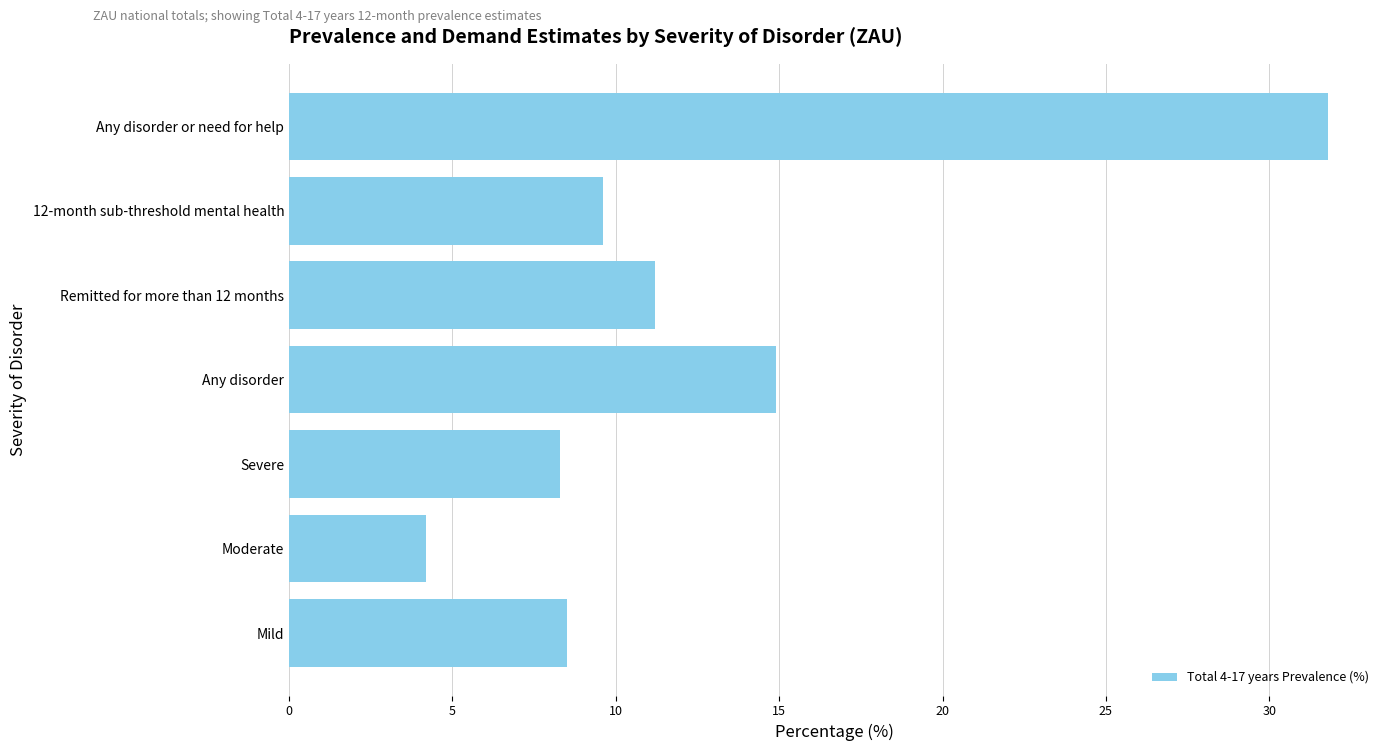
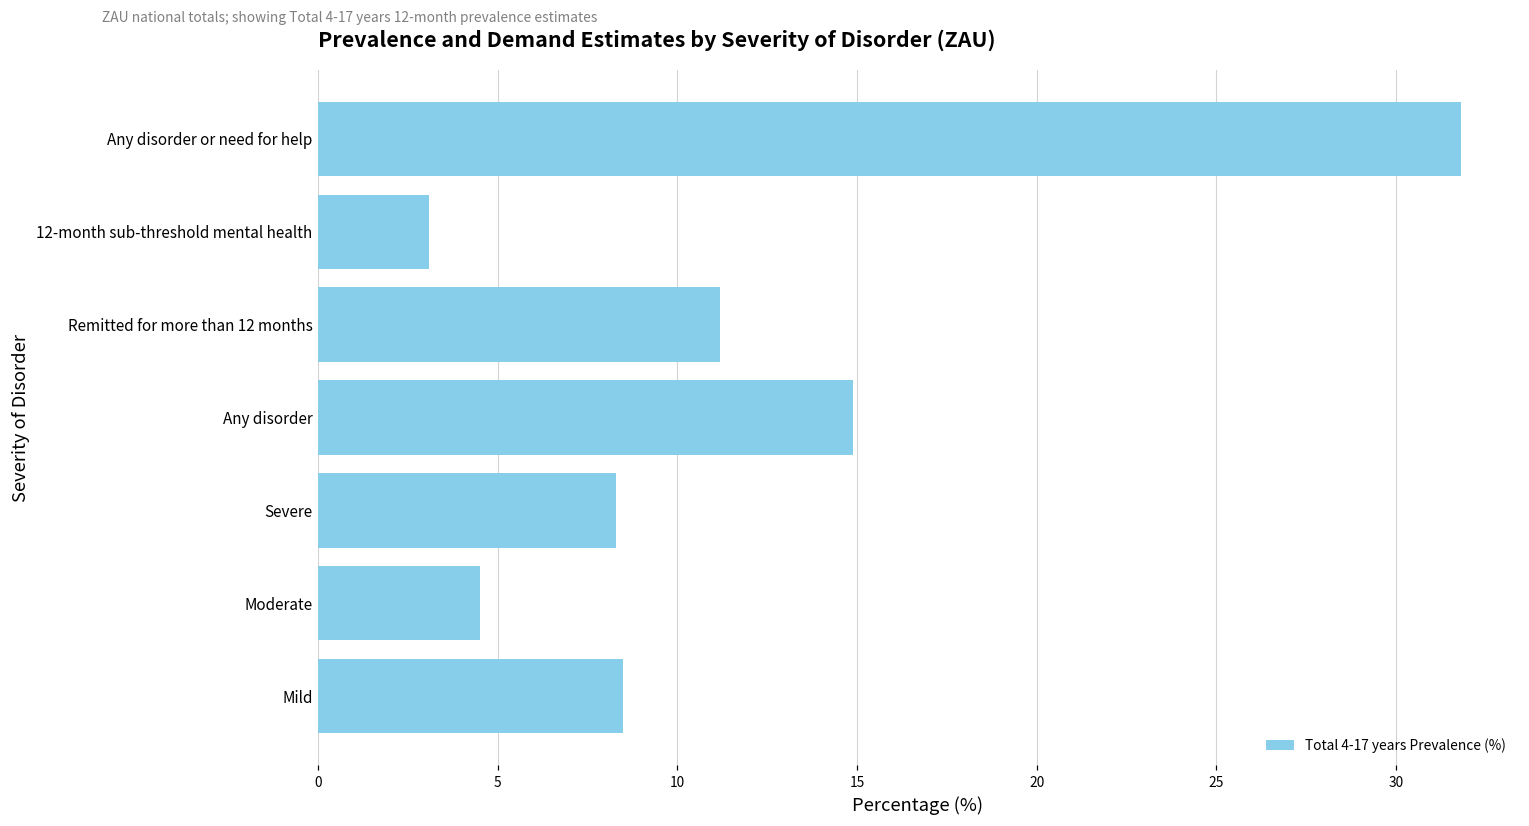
  {
    "Any disorder or need for help": 31.8,
-   "12-month sub-threshold mental health": 9.6,
+   "12-month sub-threshold mental health": 3.1,
    "Remitted for more than 12 months": 11.2,
    "Any disorder": 14.9,
    "Severe": 8.3,
-   "Moderate": 4.2,
+   "Moderate": 4.5,
    "Mild": 8.5
  }
